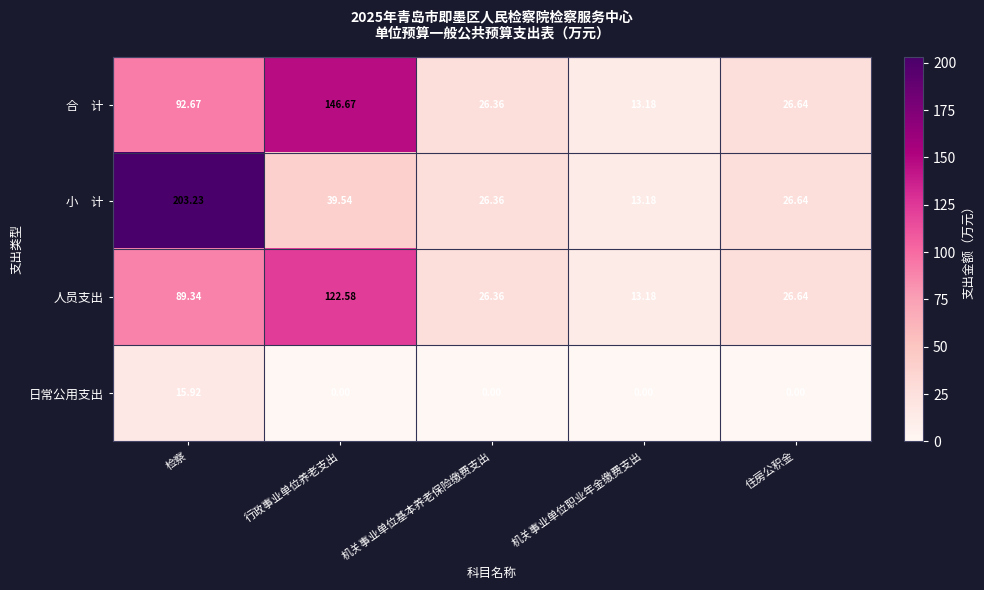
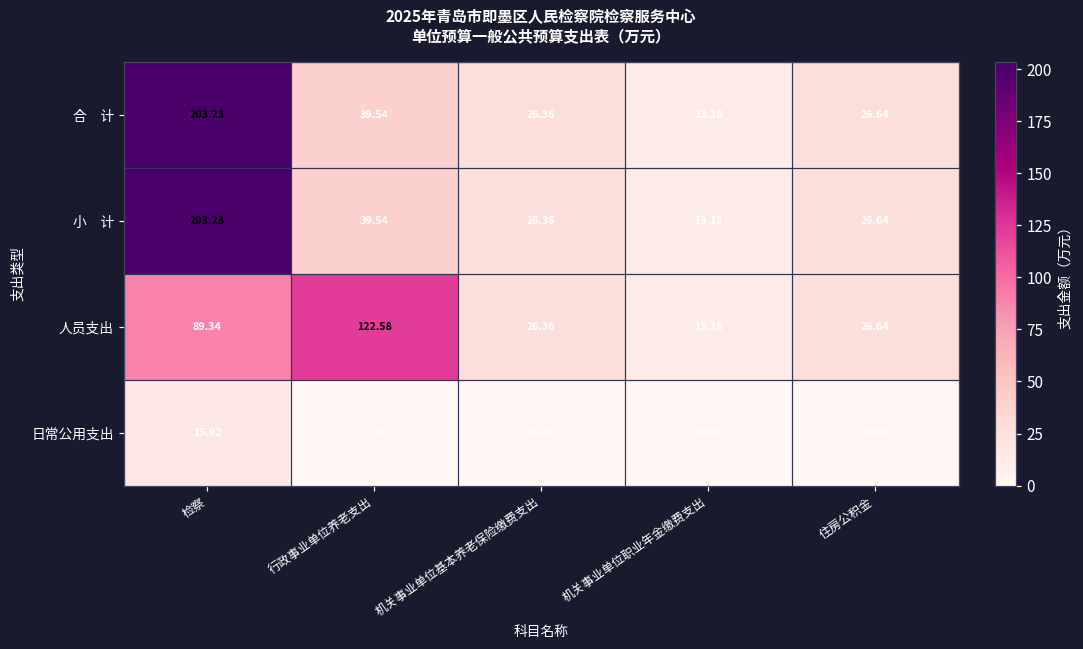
  {
    "合 计": {
-     "检察": 92.67,
-     "行政事业单位养老支出": 146.67
+     "检察": 203.23,
+     "行政事业单位养老支出": 39.54
    },
    "小 计": {
      "检察": 203.23,
      "行政事业单位养老支出": 39.54
    },
    "人员支出": {
      "检察": 89.34,
      "行政事业单位养老支出": 122.58
    }
  }
